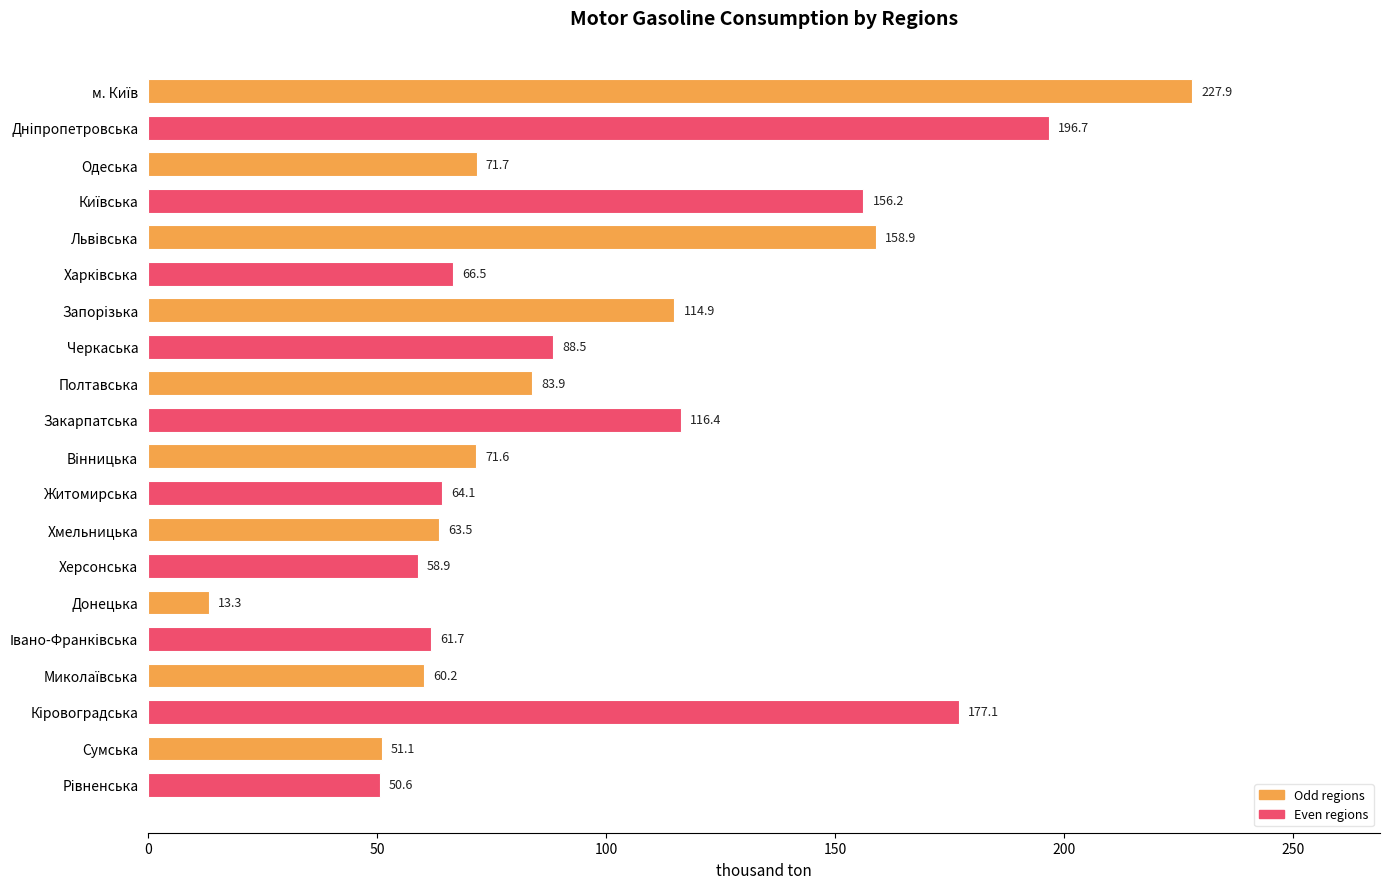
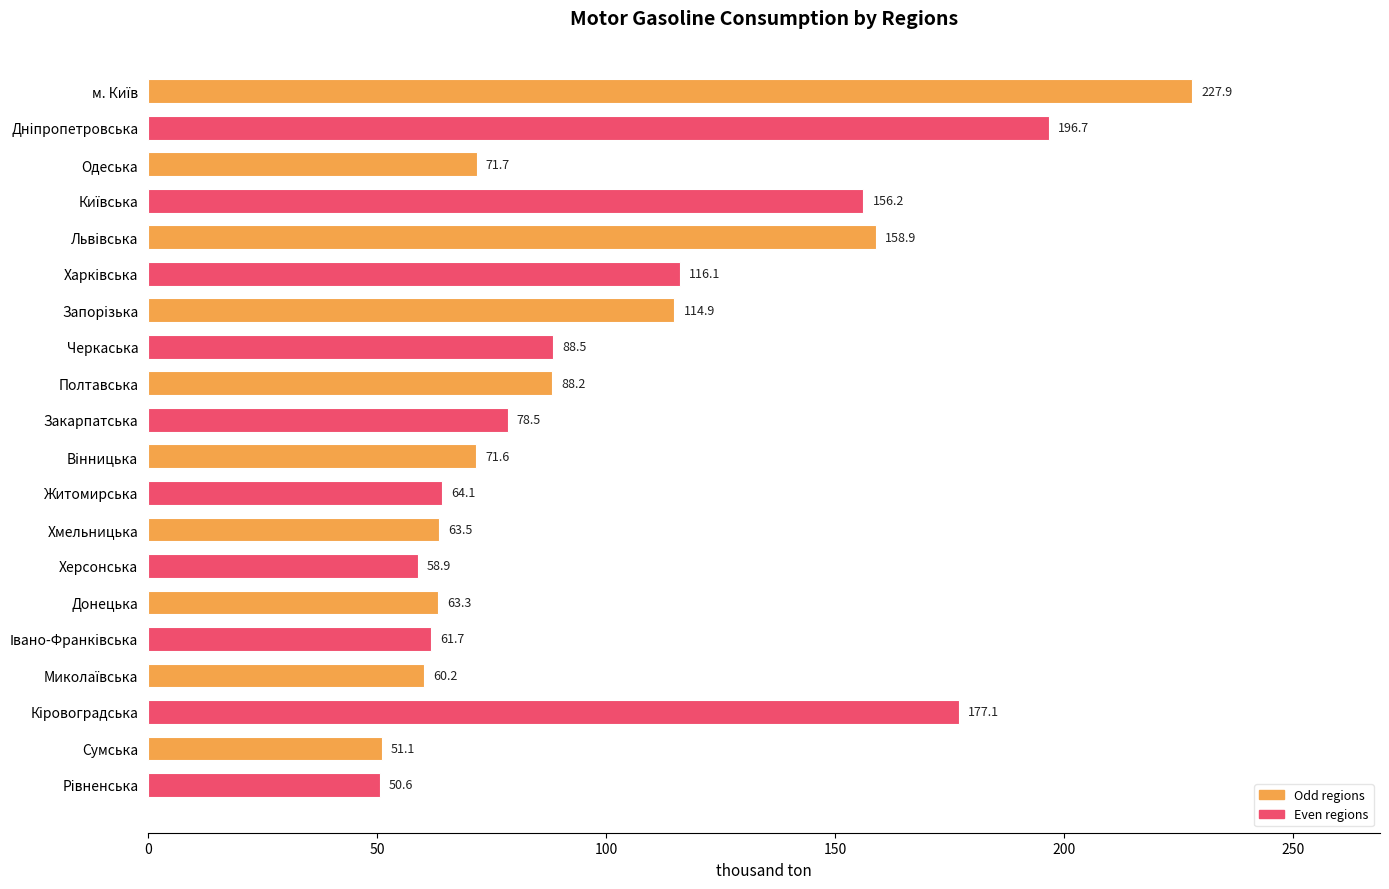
  {
    "м. Київ": 227.9,
    "Дніпропетровська": 196.7,
    "Одеська": 71.7,
    "Київська": 156.2,
    "Львівська": 158.9,
-   "Харківська": 66.5,
+   "Харківська": 116.1,
    "Запорізька": 114.9,
    "Черкаська": 88.5,
-   "Полтавська": 83.9,
-   "Закарпатська": 116.4,
+   "Полтавська": 88.2,
+   "Закарпатська": 78.5,
    "Вінницька": 71.6,
    "Житомирська": 64.1,
    "Хмельницька": 63.5,
    "Херсонська": 58.9,
-   "Донецька": 13.3,
+   "Донецька": 63.3,
    "Івано-Франківська": 61.7,
    "Миколаївська": 60.2,
    "Кіровоградська": 177.1,
    "Сумська": 51.1,
    "Рівненська": 50.6
  }
